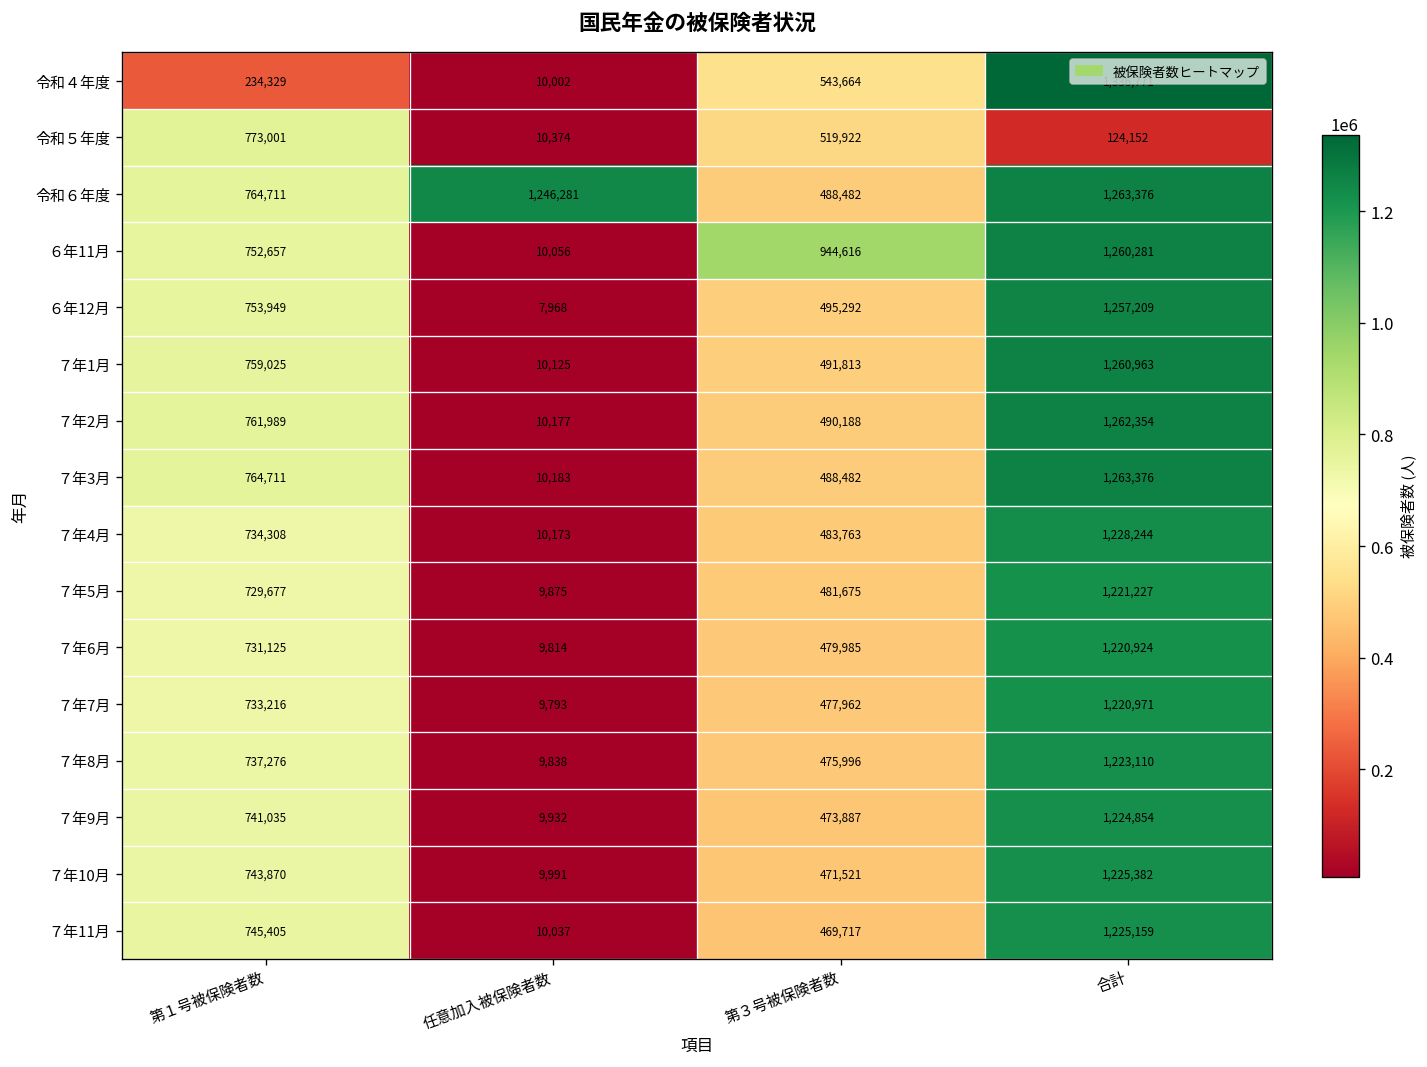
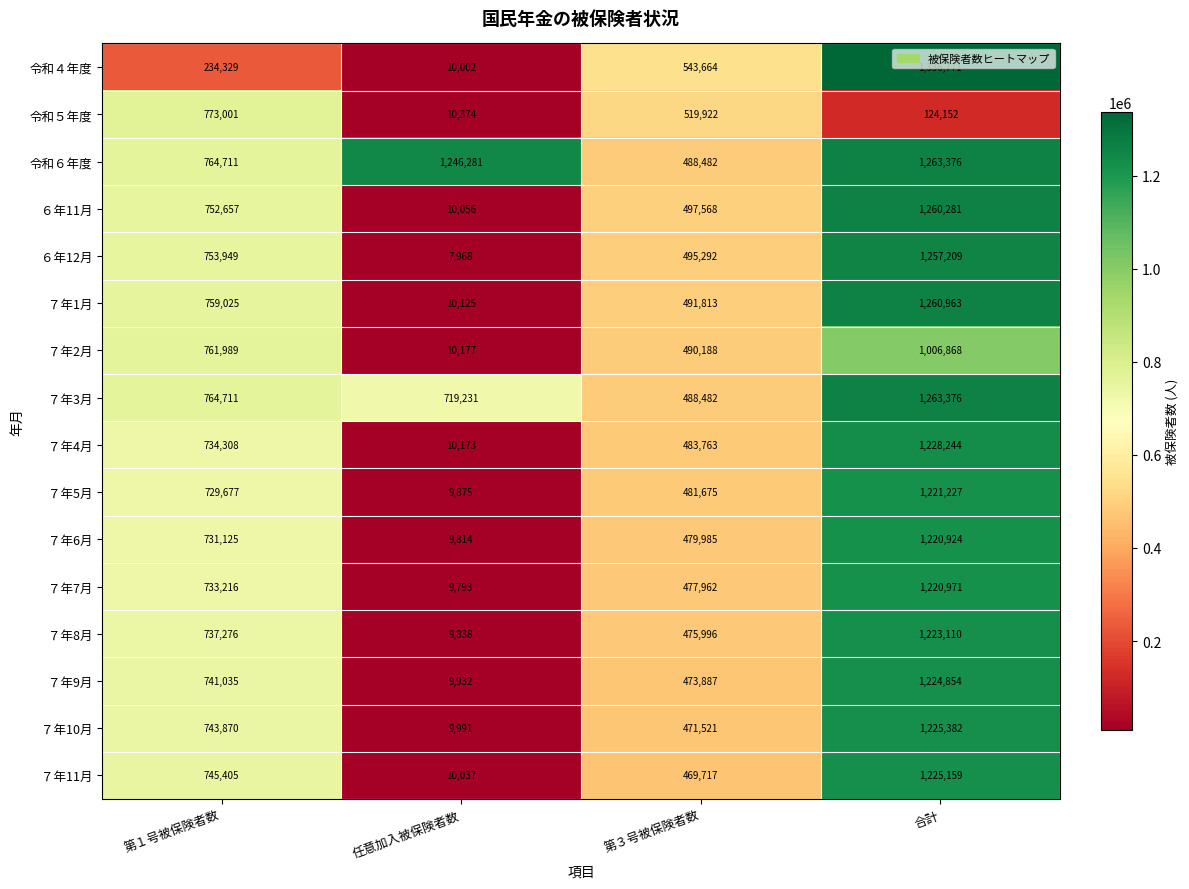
  {
    "令和４年度": {
      "第１号被保険者数": "234,329",
      "任意加入被保険者数": "10,002",
      "第３号被保険者数": "543,664"
    },
    "令和５年度": {
      "第１号被保険者数": "773,001",
      "任意加入被保険者数": "10,374",
      "第３号被保険者数": "519,922",
      "合計": "124,152"
    },
    "令和６年度": {
      "第１号被保険者数": "764,711",
      "任意加入被保険者数": "1,246,281",
      "第３号被保険者数": "488,482",
      "合計": "1,263,376"
    },
    "６年11月": {
      "第１号被保険者数": "752,657",
      "任意加入被保険者数": "10,056",
-     "第３号被保険者数": "944,616",
+     "第３号被保険者数": "497,568",
      "合計": "1,260,281"
    },
    "６年12月": {
      "第１号被保険者数": "753,949",
      "任意加入被保険者数": "7,968",
      "第３号被保険者数": "495,292",
      "合計": "1,257,209"
    },
    "７年1月": {
      "第１号被保険者数": "759,025",
      "任意加入被保険者数": "10,125",
      "第３号被保険者数": "491,813",
      "合計": "1,260,963"
    },
    "７年2月": {
      "第１号被保険者数": "761,989",
      "任意加入被保険者数": "10,177",
      "第３号被保険者数": "490,188",
-     "合計": "1,262,354"
+     "合計": "1,006,868"
    },
    "７年3月": {
      "第１号被保険者数": "764,711",
-     "任意加入被保険者数": "10,183",
+     "任意加入被保険者数": "719,231",
      "第３号被保険者数": "488,482",
      "合計": "1,263,376"
    },
    "７年4月": {
      "第１号被保険者数": "734,308",
      "任意加入被保険者数": "10,173",
      "第３号被保険者数": "483,763",
      "合計": "1,228,244"
    },
    "７年5月": {
      "第１号被保険者数": "729,677",
      "任意加入被保険者数": "9,875",
      "第３号被保険者数": "481,675",
      "合計": "1,221,227"
    },
    "７年6月": {
      "第１号被保険者数": "731,125",
      "任意加入被保険者数": "9,814",
      "第３号被保険者数": "479,985",
      "合計": "1,220,924"
    },
    "７年7月": {
      "第１号被保険者数": "733,216",
      "任意加入被保険者数": "9,793",
      "第３号被保険者数": "477,962",
      "合計": "1,220,971"
    },
    "７年8月": {
      "第１号被保険者数": "737,276",
      "任意加入被保険者数": "9,838",
      "第３号被保険者数": "475,996",
      "合計": "1,223,110"
    },
    "７年9月": {
      "第１号被保険者数": "741,035",
      "任意加入被保険者数": "9,932",
      "第３号被保険者数": "473,887",
      "合計": "1,224,854"
    },
    "７年10月": {
      "第１号被保険者数": "743,870",
      "任意加入被保険者数": "9,991",
      "第３号被保険者数": "471,521",
      "合計": "1,225,382"
    },
    "７年11月": {
      "第１号被保険者数": "745,405",
      "任意加入被保険者数": "10,037",
      "第３号被保険者数": "469,717",
      "合計": "1,225,159"
    }
  }
